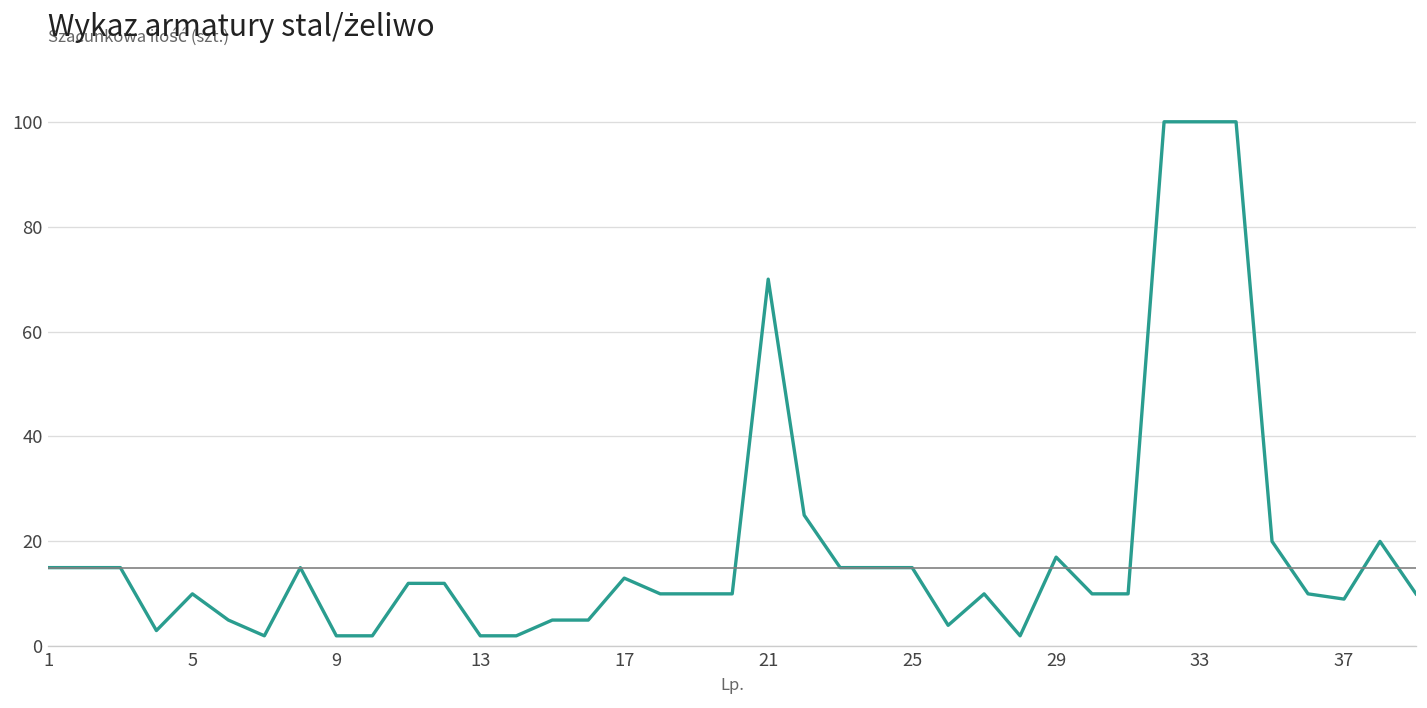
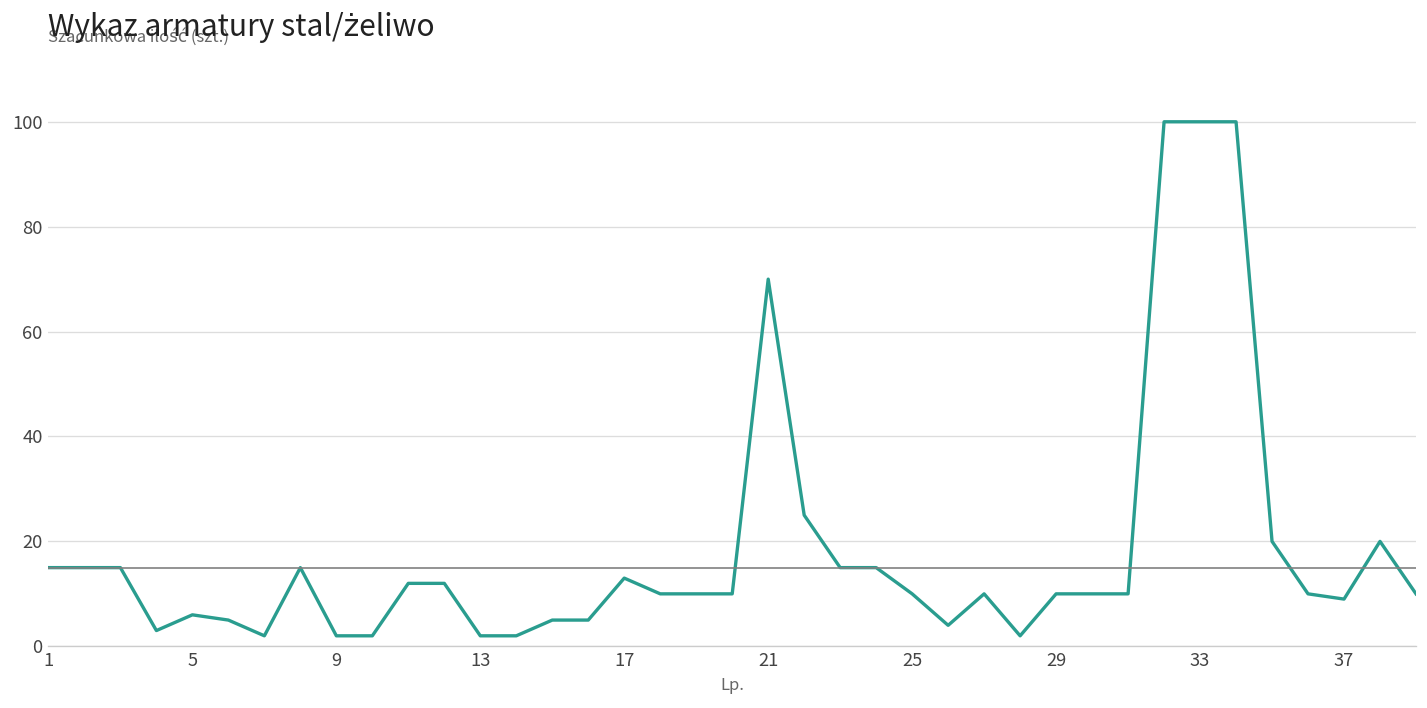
  {
    "1": 15,
-   "5": 10,
+   "5": 6,
    "9": 2,
    "13": 2,
    "17": 13,
    "21": 70,
-   "25": 15,
-   "29": 17,
+   "25": 10,
+   "29": 10,
    "33": 100,
    "37": 9
  }
